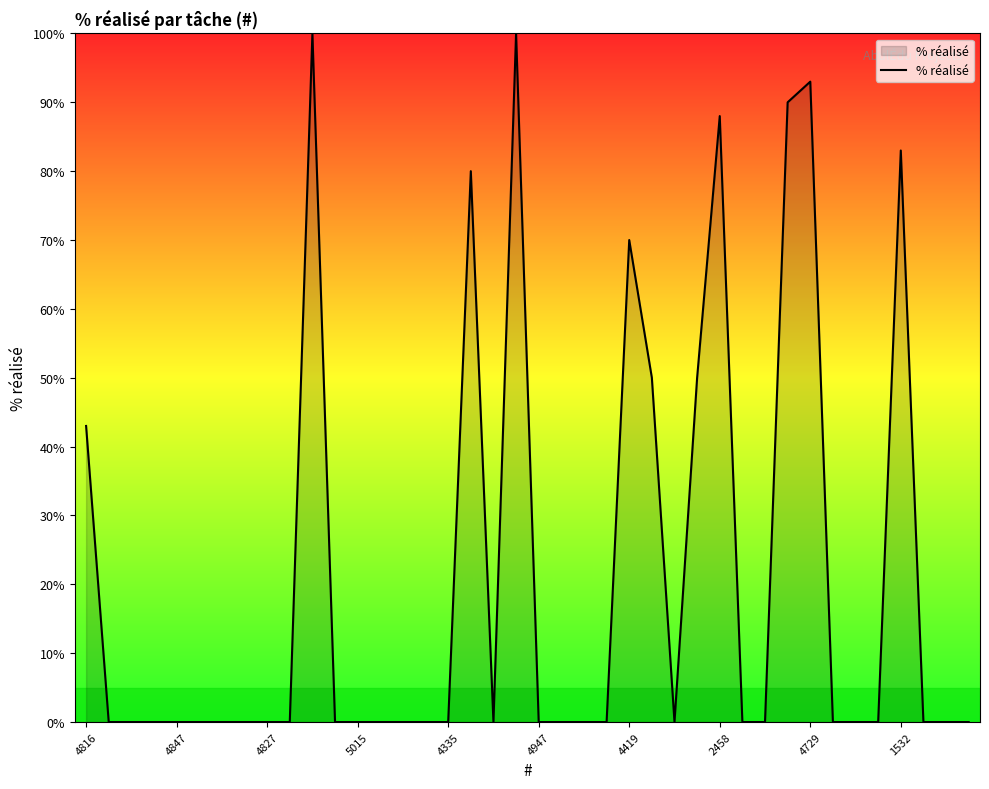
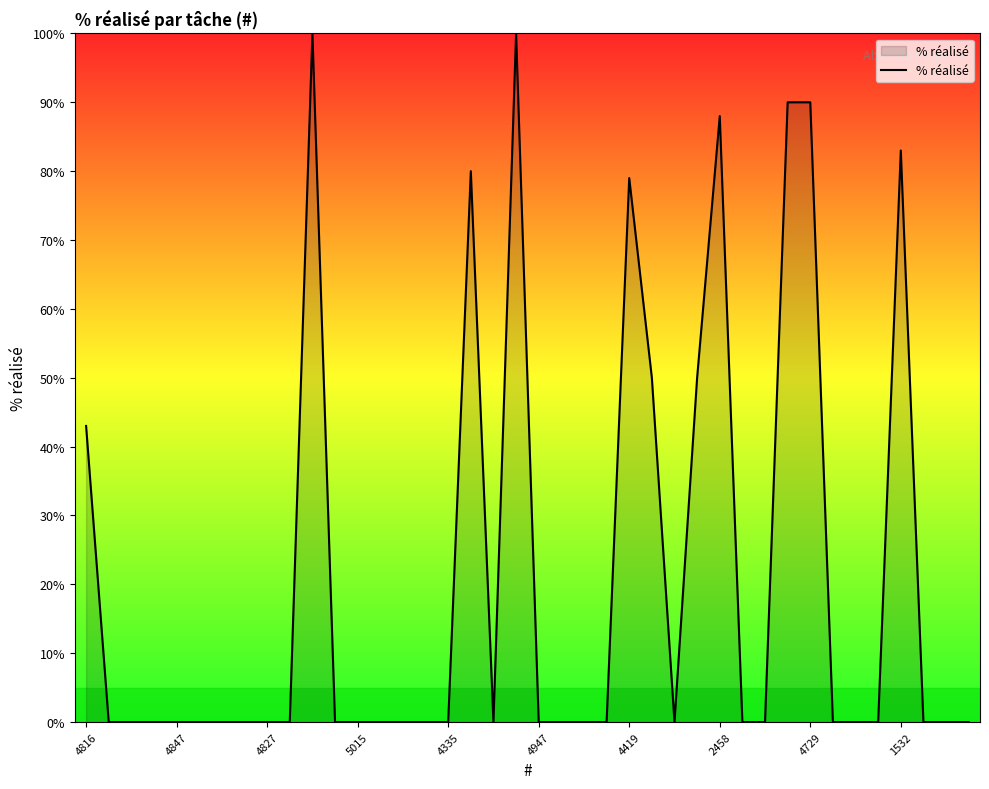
  {
    "4816": "43%",
-   "4419": "70%",
+   "4419": "79%",
    "2458": "88%",
-   "4729": "93%",
+   "4729": "90%",
    "1532": "83%"
  }
